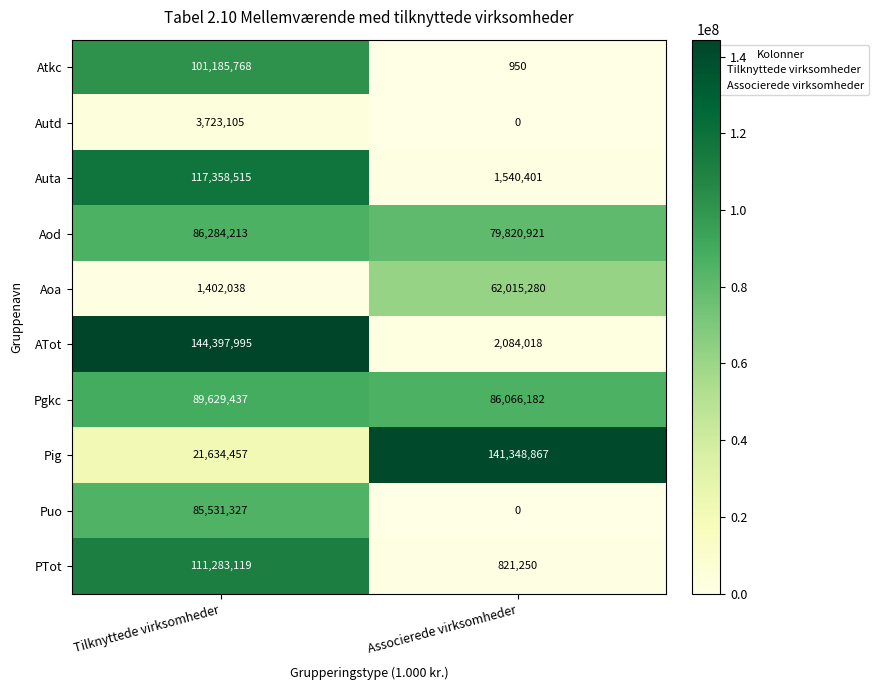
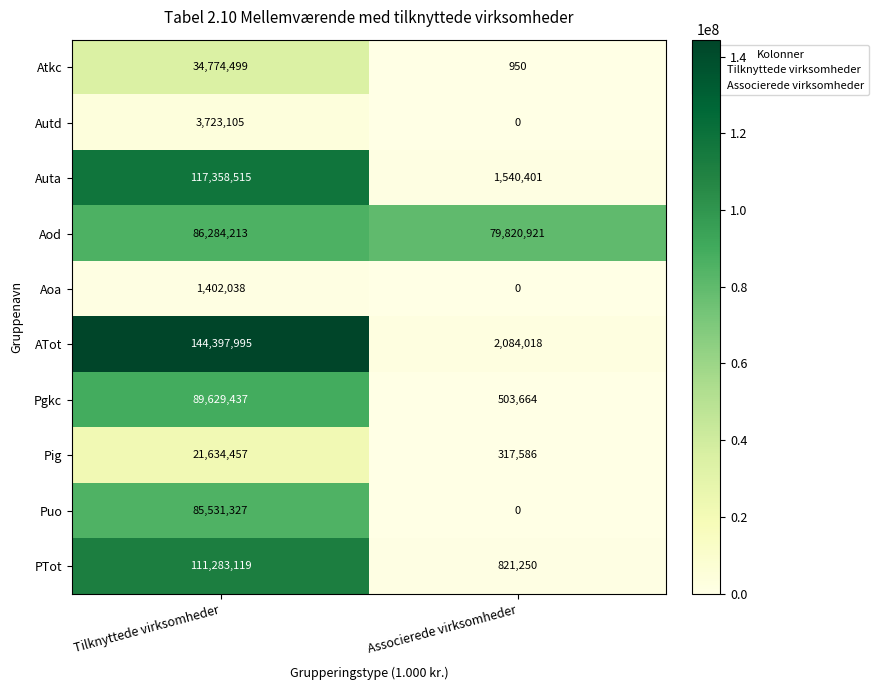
  {
    "Atkc": {
-     "Tilknyttede virksomheder": "101,185,768",
+     "Tilknyttede virksomheder": "34,774,499",
      "Associerede virksomheder": "950"
    },
    "Autd": {
      "Tilknyttede virksomheder": "3,723,105",
      "Associerede virksomheder": "0"
    },
    "Auta": {
      "Tilknyttede virksomheder": "117,358,515",
      "Associerede virksomheder": "1,540,401"
    },
    "Aod": {
      "Tilknyttede virksomheder": "86,284,213",
      "Associerede virksomheder": "79,820,921"
    },
    "Aoa": {
      "Tilknyttede virksomheder": "1,402,038",
-     "Associerede virksomheder": "62,015,280"
+     "Associerede virksomheder": "0"
    },
    "ATot": {
      "Tilknyttede virksomheder": "144,397,995",
      "Associerede virksomheder": "2,084,018"
    },
    "Pgkc": {
      "Tilknyttede virksomheder": "89,629,437",
-     "Associerede virksomheder": "86,066,182"
+     "Associerede virksomheder": "503,664"
    },
    "Pig": {
      "Tilknyttede virksomheder": "21,634,457",
-     "Associerede virksomheder": "141,348,867"
+     "Associerede virksomheder": "317,586"
    },
    "Puo": {
      "Tilknyttede virksomheder": "85,531,327",
      "Associerede virksomheder": "0"
    },
    "PTot": {
      "Tilknyttede virksomheder": "111,283,119",
      "Associerede virksomheder": "821,250"
    }
  }
